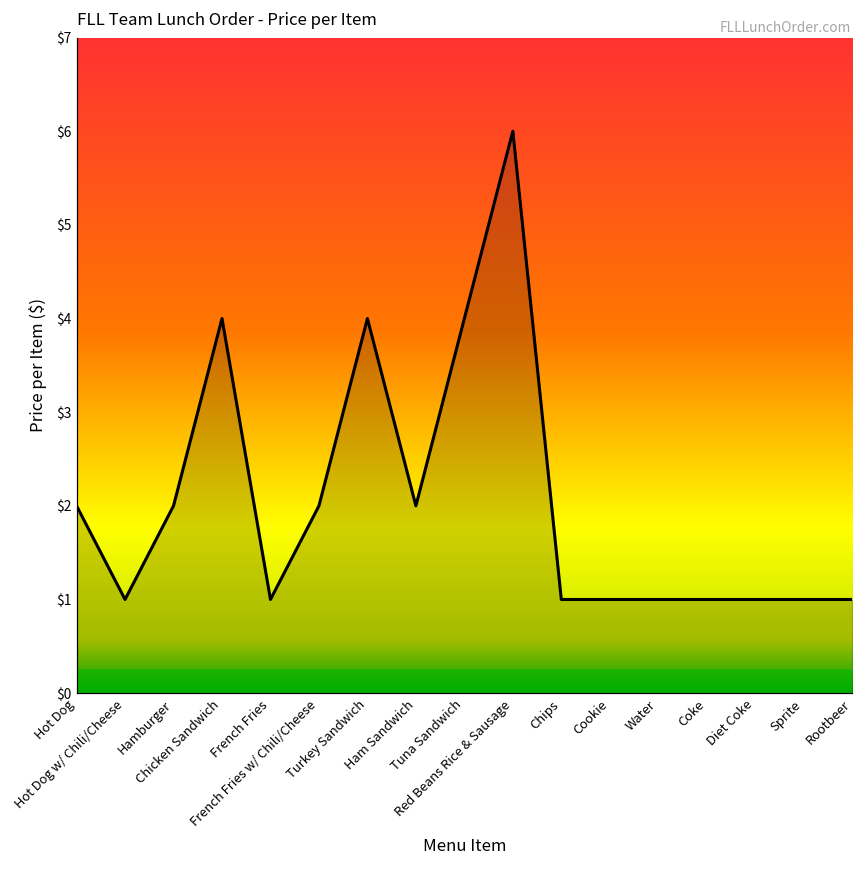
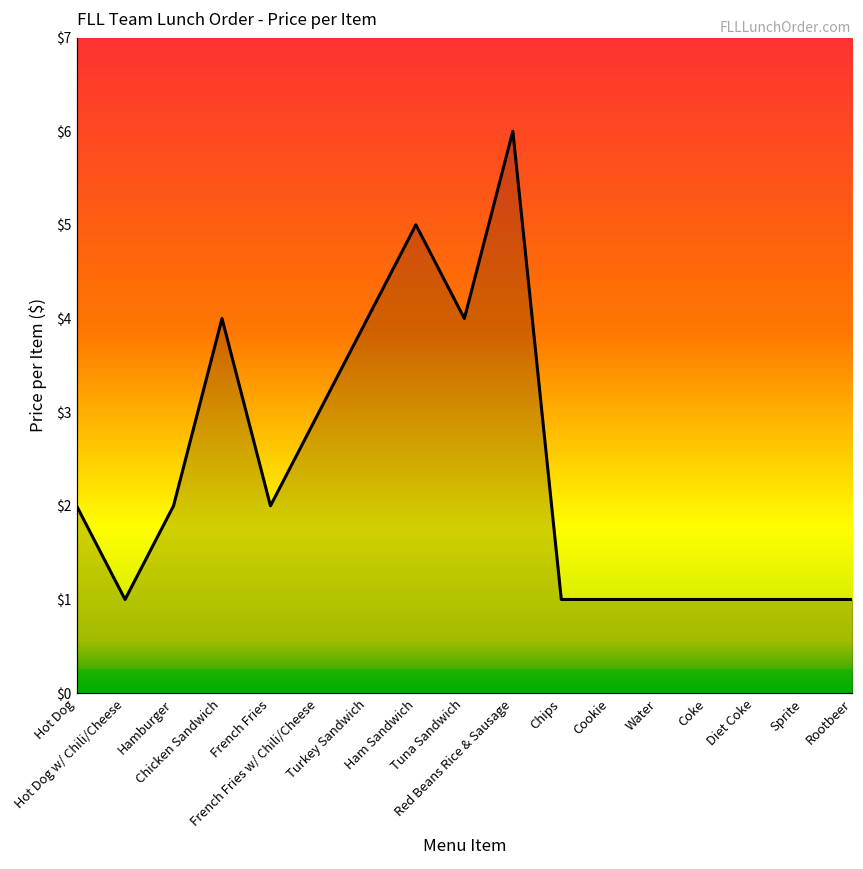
  {
    "Hot Dog": "$2",
    "Hot Dog w/ Chili/Cheese": "$1",
    "Hamburger": "$2",
    "Chicken Sandwich": "$4",
-   "French Fries": "$1",
-   "French Fries w/ Chili/Cheese": "$2",
+   "French Fries": "$2",
+   "French Fries w/ Chili/Cheese": "$3",
    "Turkey Sandwich": "$4",
-   "Ham Sandwich": "$2",
+   "Ham Sandwich": "$5",
    "Tuna Sandwich": "$4",
    "Red Beans Rice & Sausage": "$6",
    "Chips": "$1",
    "Cookie": "$1",
    "Water": "$1",
    "Coke": "$1",
    "Diet Coke": "$1",
    "Sprite": "$1",
    "Rootbeer": "$1"
  }
